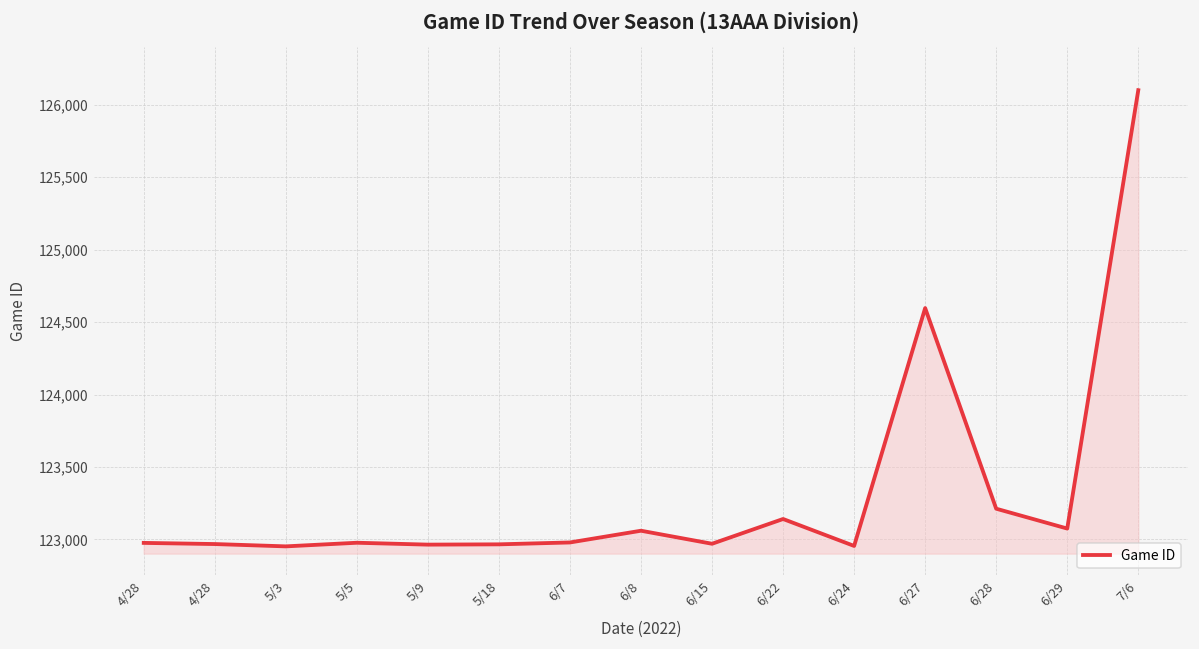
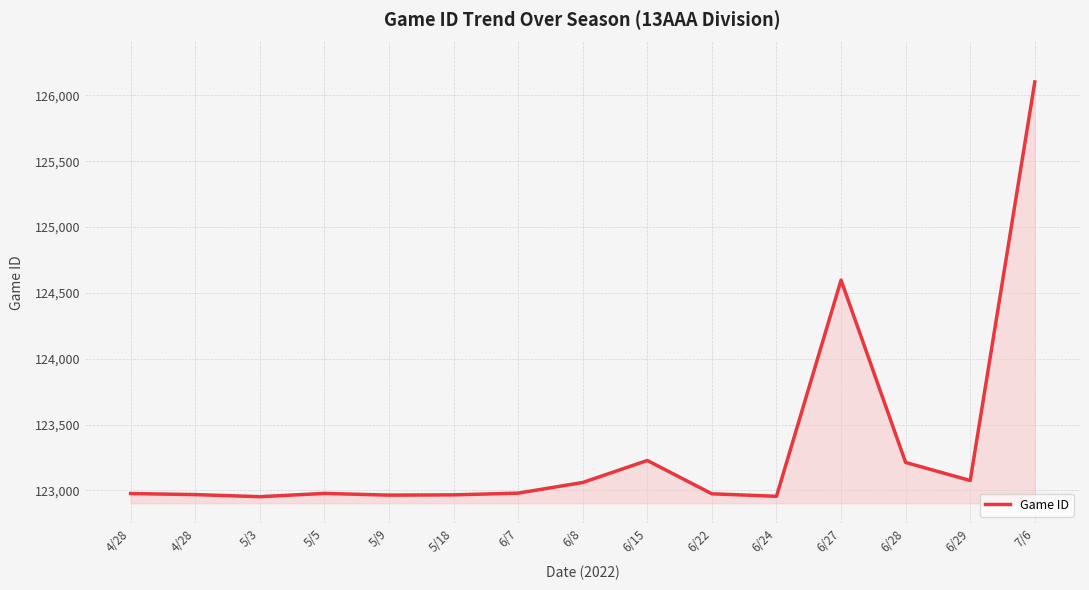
  {
    "5/3": "122,950",
    "5/5": "122,980",
    "5/9": "122,960",
    "5/18": "122,970",
    "6/7": "122,980",
    "6/8": "123,060",
-   "6/15": "122,970",
-   "6/22": "123,140",
+   "6/15": "123,230",
+   "6/22": "122,970",
    "6/24": "122,960",
    "6/27": "124,600",
    "6/28": "123,210",
    "6/29": "123,080",
    "7/6": "126,100"
  }
